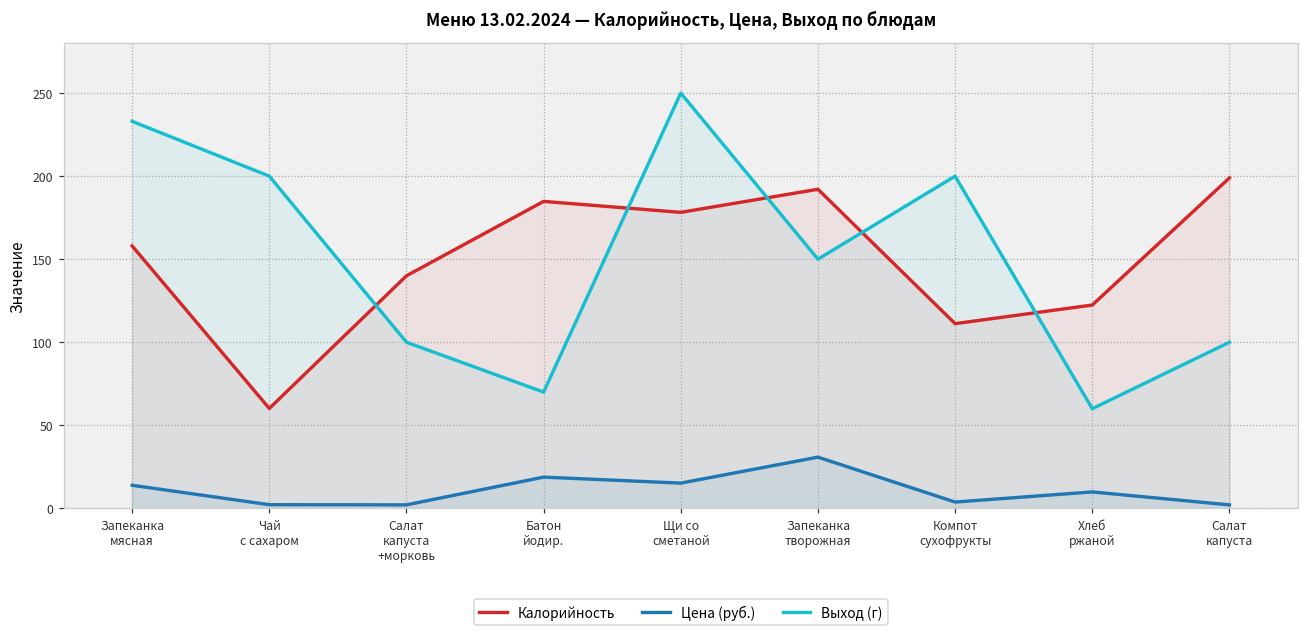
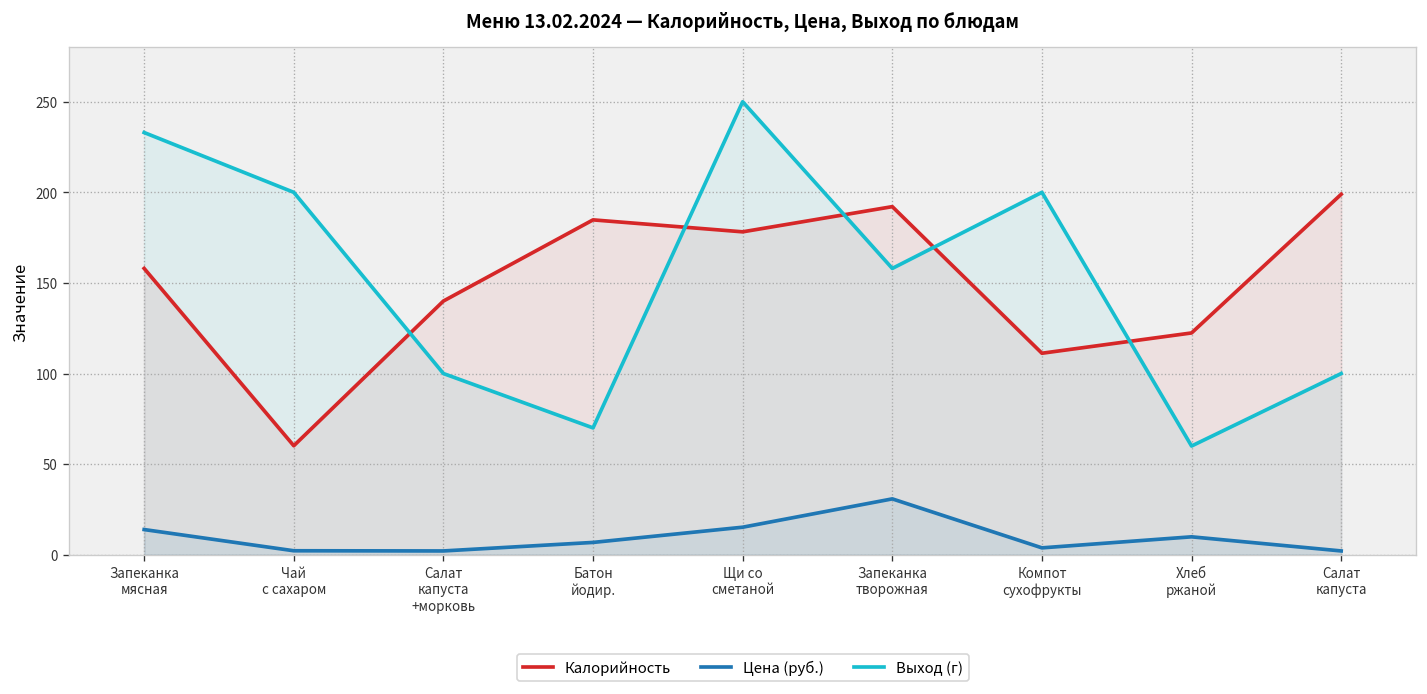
  {
    "Калорийность": {
      "Запеканка мясная": 158,
      "Чай с сахаром": 60,
      "Салат капуста +морковь": 140,
      "Батон йодир.": 185,
      "Щи со сметаной": 178,
      "Запеканка творожная": 192,
      "Компот сухофрукты": 111,
      "Хлеб ржаной": 122,
      "Салат капуста": 199
    },
    "Цена (руб.)": {
      "Запеканка мясная": 14,
      "Чай с сахаром": 2,
      "Салат капуста +морковь": 2,
-     "Батон йодир.": 19,
+     "Батон йодир.": 7,
      "Щи со сметаной": 15,
      "Запеканка творожная": 31,
      "Компот сухофрукты": 4,
      "Хлеб ржаной": 10,
      "Салат капуста": 2
    },
    "Выход (г)": {
      "Запеканка мясная": 233,
      "Чай с сахаром": 200,
      "Салат капуста +морковь": 100,
      "Батон йодир.": 70,
      "Щи со сметаной": 250,
-     "Запеканка творожная": 150,
+     "Запеканка творожная": 158,
      "Компот сухофрукты": 200,
      "Хлеб ржаной": 60,
      "Салат капуста": 100
    }
  }
